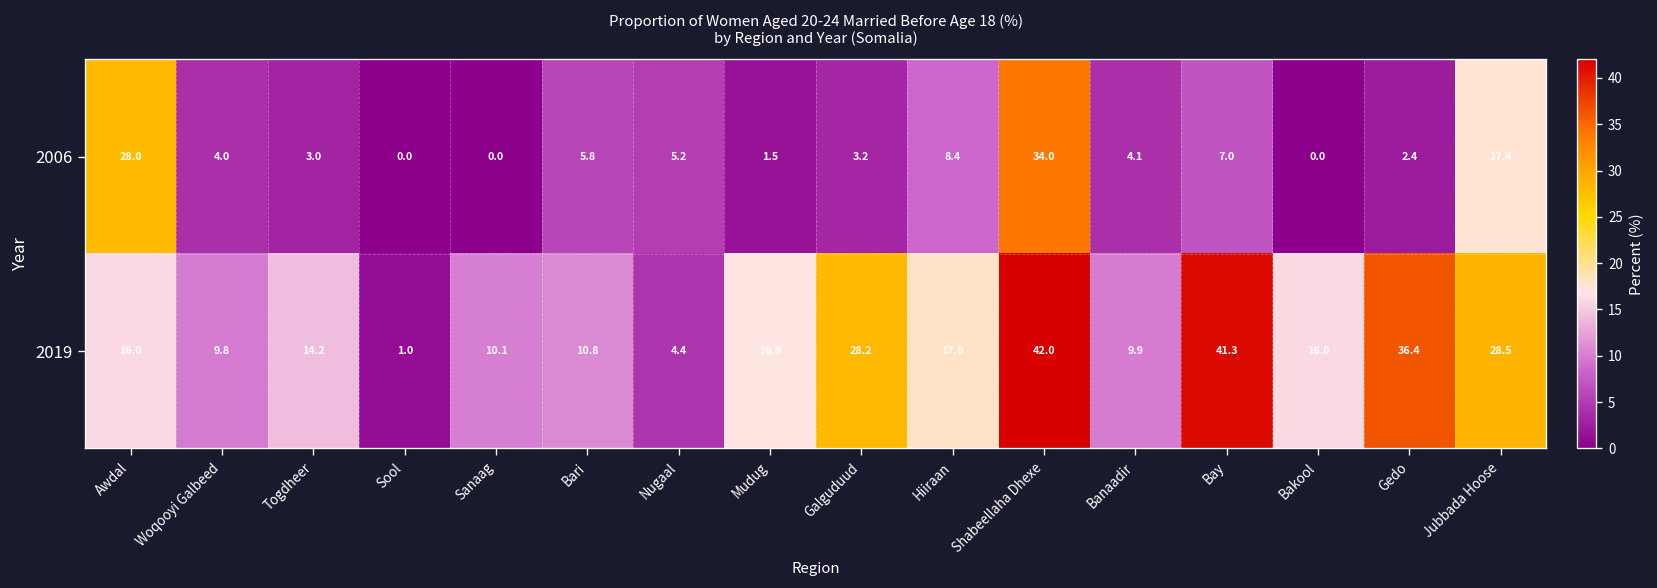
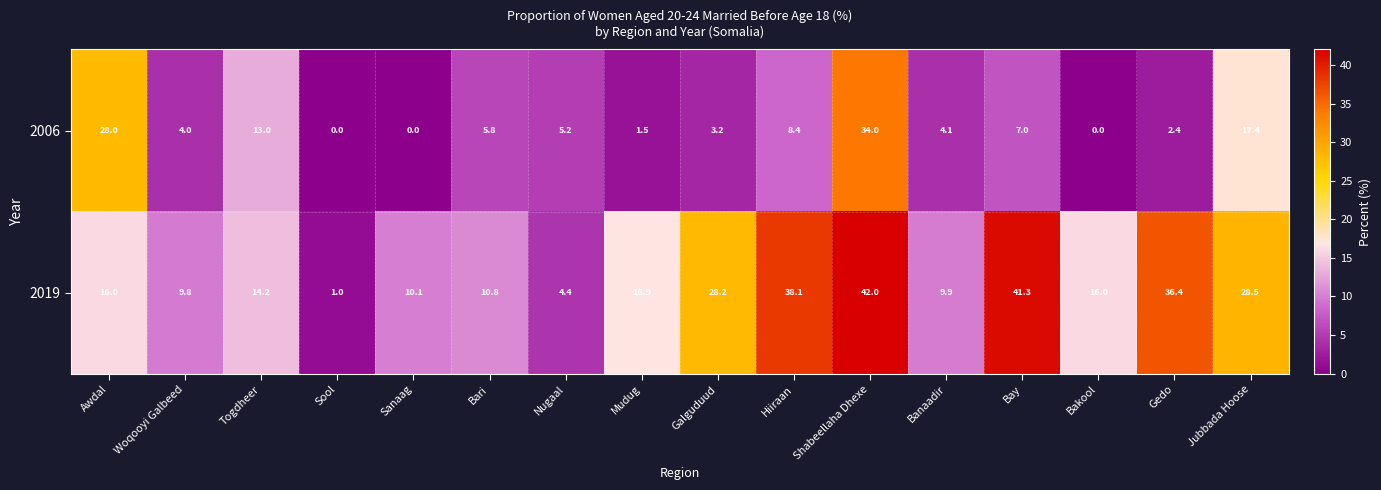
  {
    "2006": {
      "Awdal": 28.0,
      "Woqooyi Galbeed": 4.0,
-     "Togdheer": 3.0,
+     "Togdheer": 13.0,
      "Sool": 0.0,
      "Sanaag": 0.0,
      "Bari": 5.8,
      "Nugaal": 5.2,
      "Mudug": 1.5,
      "Galguduud": 3.2,
      "Hiiraan": 8.4,
      "Shabeellaha Dhexe": 34.0,
      "Banaadir": 4.1,
      "Bay": 7.0,
      "Bakool": 0.0,
      "Gedo": 2.4
    },
    "2019": {
      "Woqooyi Galbeed": 9.8,
      "Togdheer": 14.2,
      "Sool": 1.0,
      "Sanaag": 10.1,
      "Bari": 10.8,
      "Nugaal": 4.4,
      "Galguduud": 28.2,
-     "Hiiraan": 17.9,
+     "Hiiraan": 38.1,
      "Shabeellaha Dhexe": 42.0,
      "Banaadir": 9.9,
      "Bay": 41.3,
      "Gedo": 36.4,
      "Jubbada Hoose": 28.5
    }
  }
